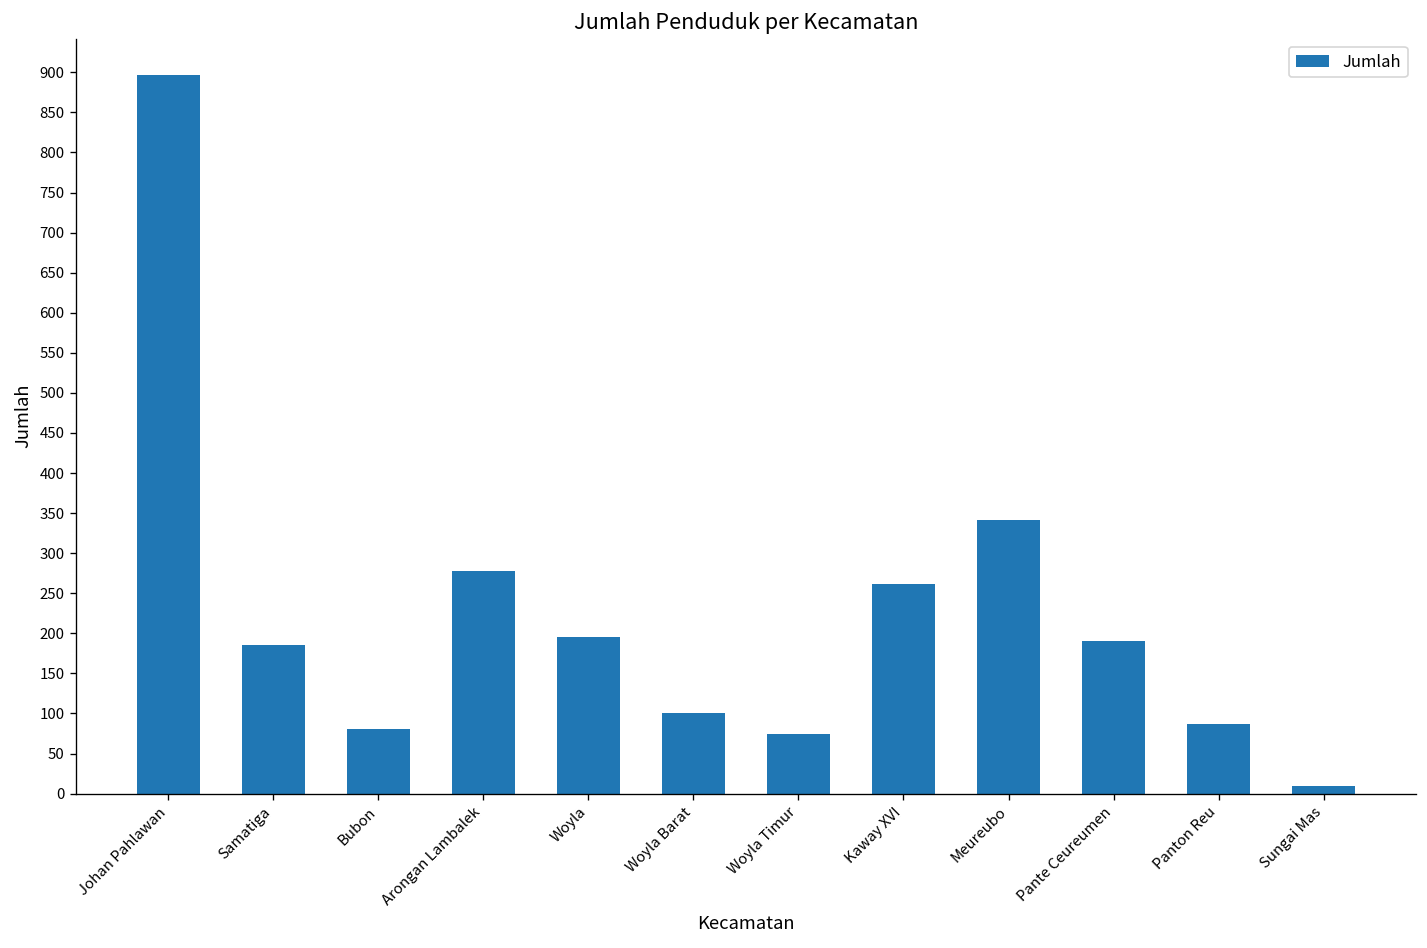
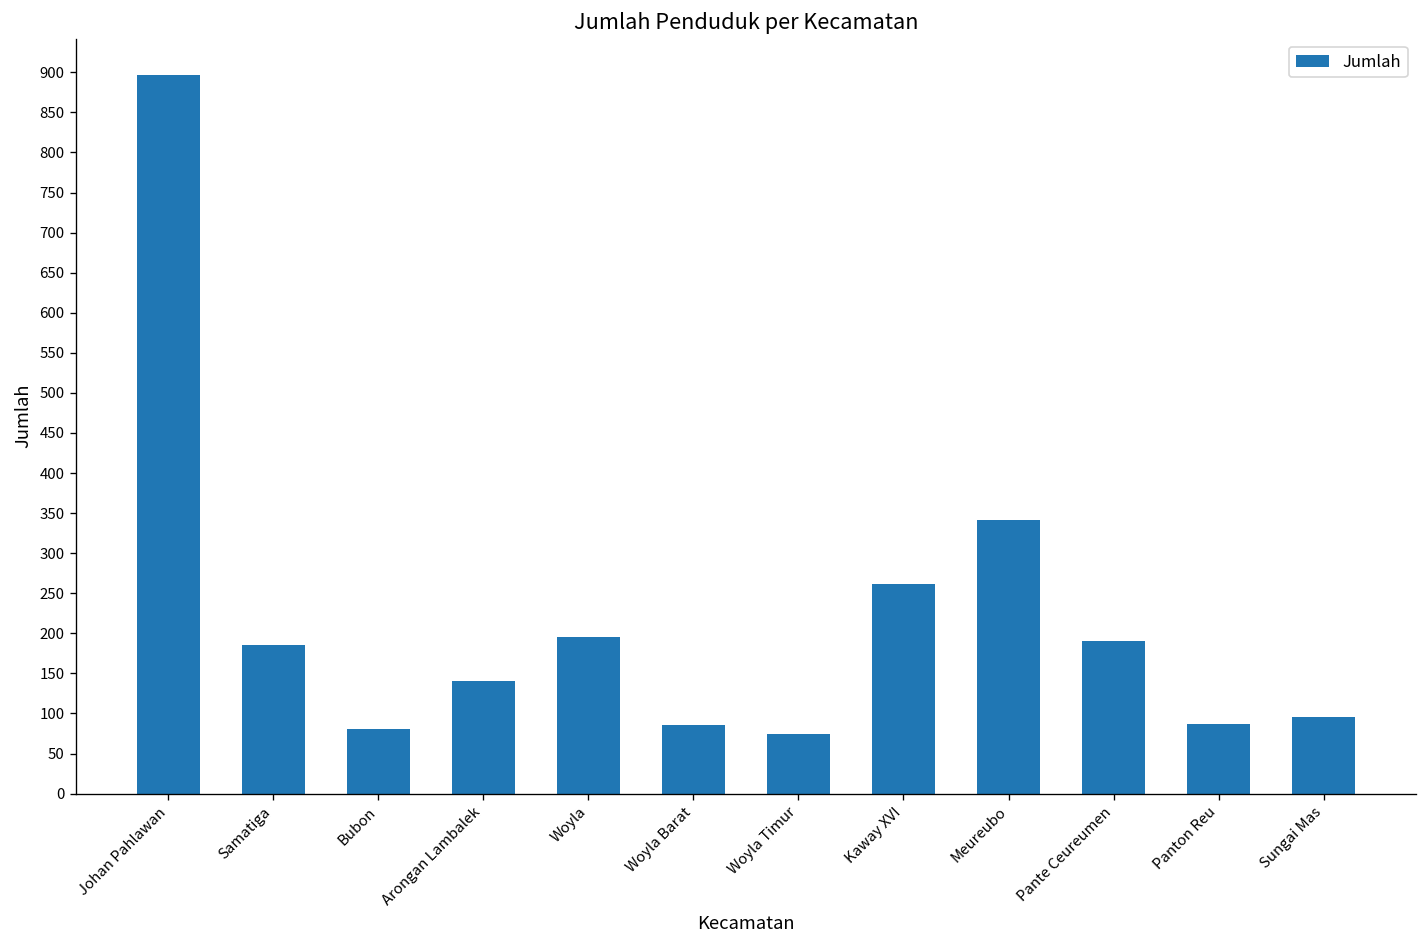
  {
    "Johan Pahlawan": 900,
    "Samatiga": 190,
    "Bubon": 80,
-   "Arongan Lambalek": 280,
+   "Arongan Lambalek": 140,
    "Woyla": 200,
-   "Woyla Barat": 100,
+   "Woyla Barat": 90,
    "Woyla Timur": 80,
    "Kaway XVI": 260,
    "Meureubo": 340,
    "Pante Ceureumen": 190,
    "Panton Reu": 90,
-   "Sungai Mas": 10
+   "Sungai Mas": 100
  }
